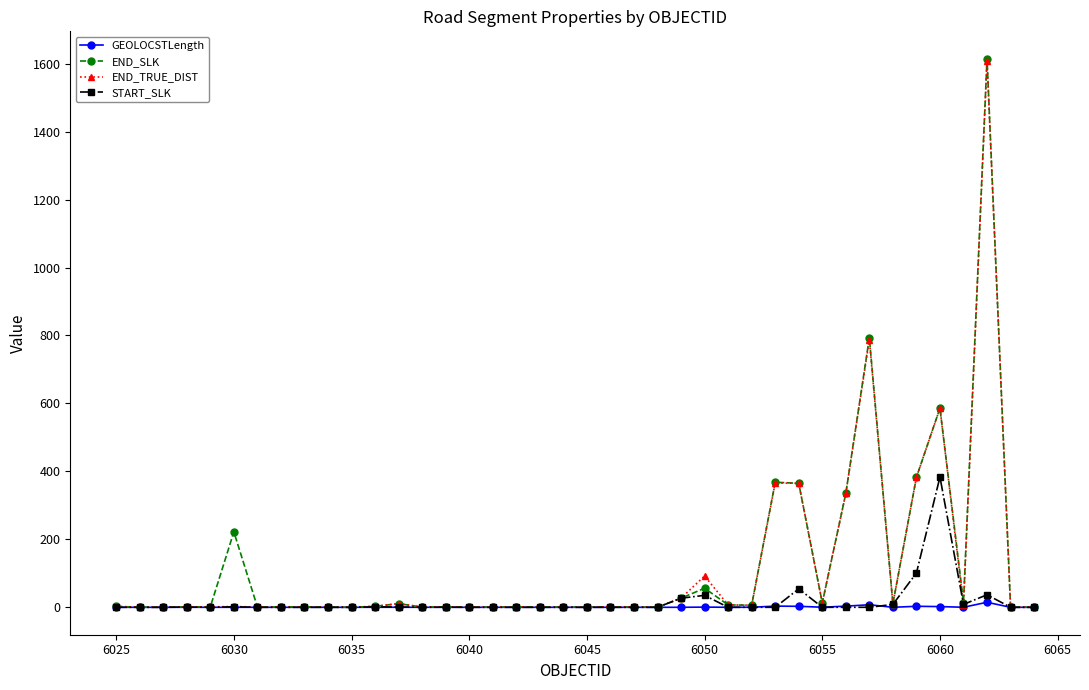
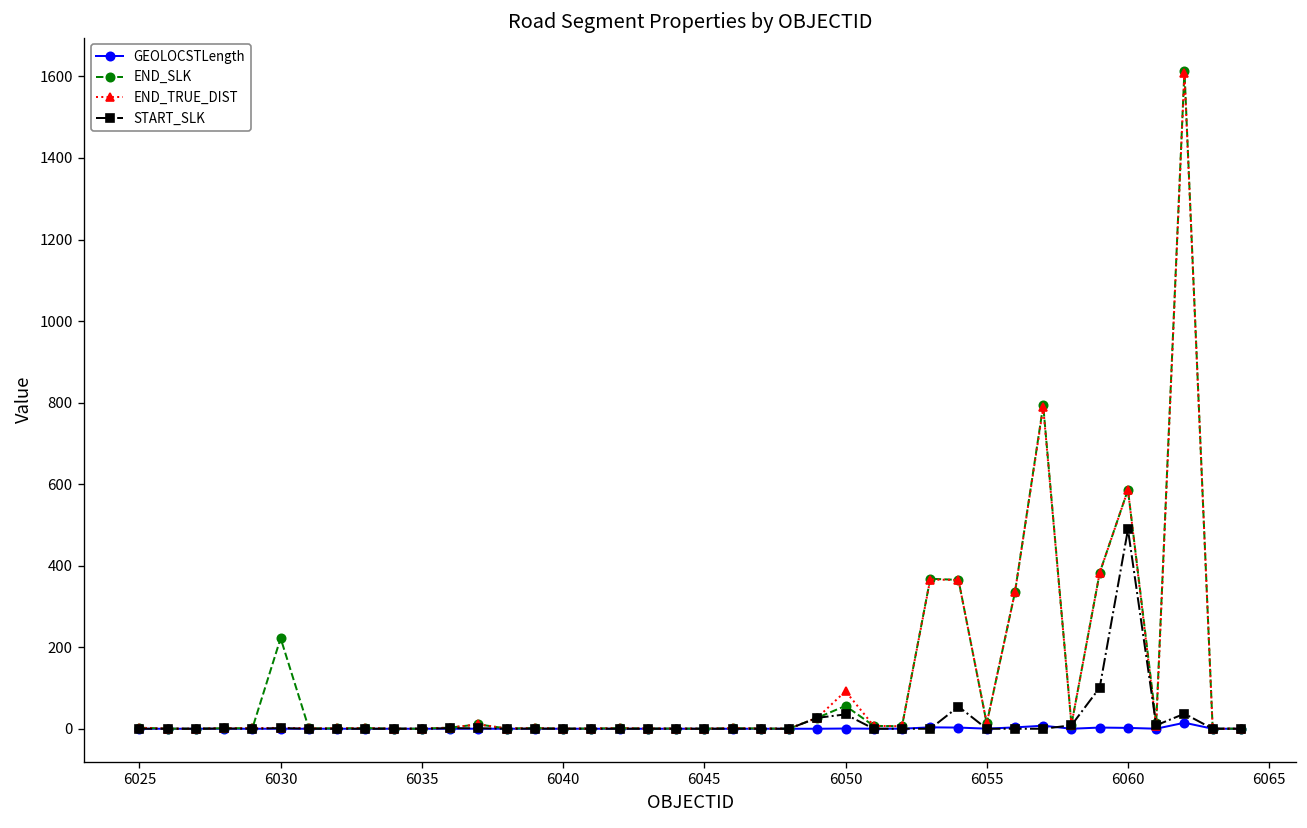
  {
    "GEOLOCSTLength": {
      "6050": 0,
      "6060": 0
    },
    "END_SLK": {
      "6030": 220,
      "6050": 60
    },
    "END_TRUE_DIST": {
      "6050": 90
    },
    "START_SLK": {
      "6050": 40,
-     "6060": 380
+     "6060": 490
    }
  }
